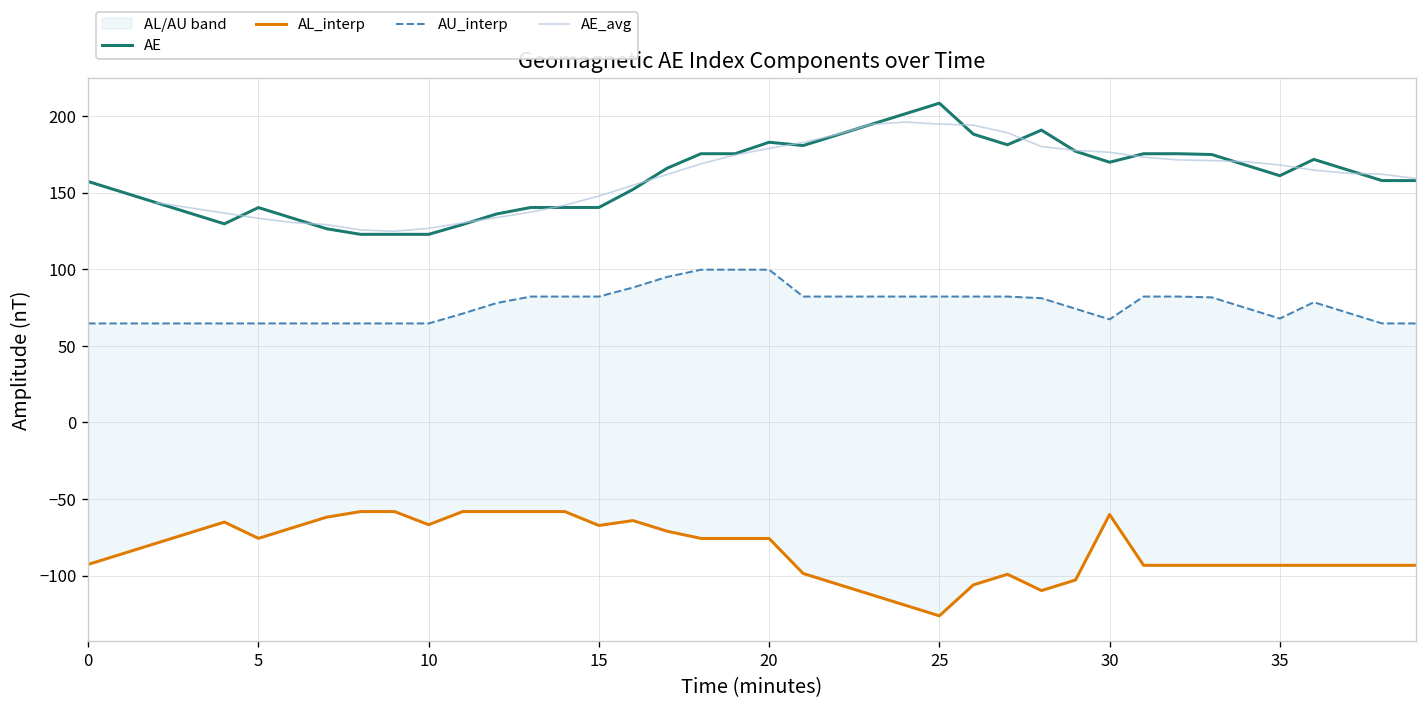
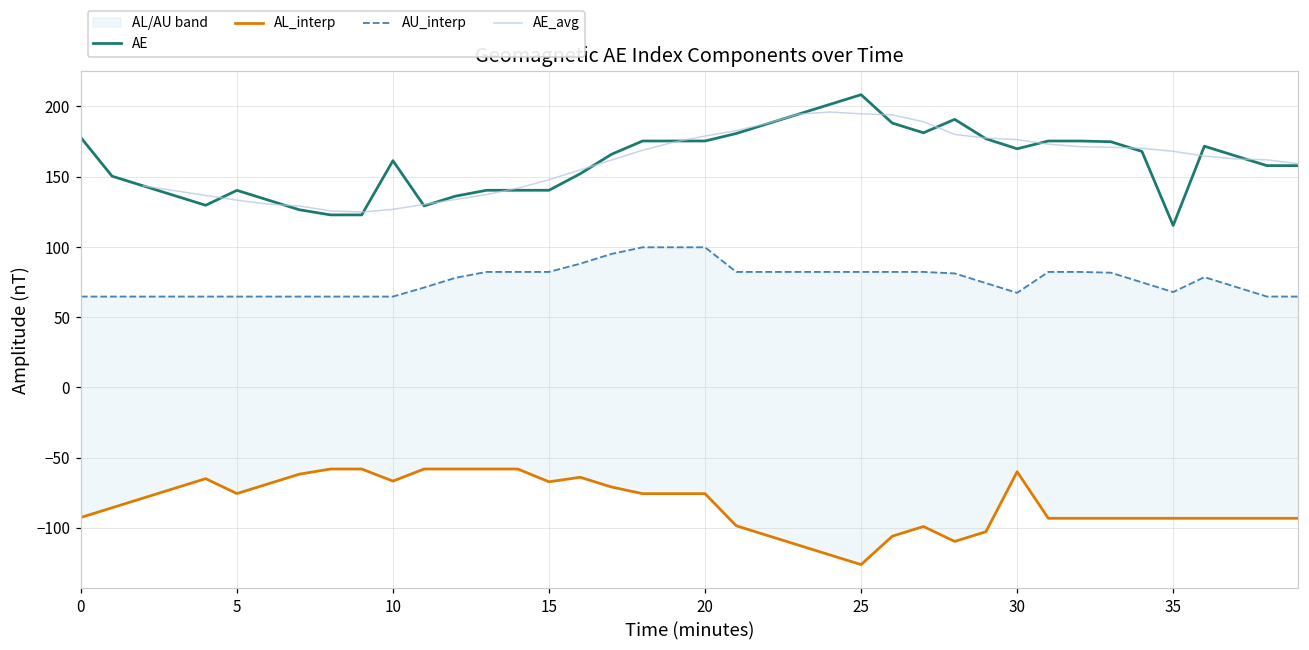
  {
    "AE": {
-     "0": 157,
+     "0": 178,
      "5": 140,
-     "10": 123,
+     "10": 161,
      "15": 140,
-     "20": 183,
+     "20": 175,
      "25": 208,
      "30": 170,
-     "35": 161
+     "35": 115
    },
    "AL_interp": {
      "0": -93,
      "5": -76,
      "10": -67,
      "15": -67,
      "20": -76,
      "25": -126,
      "30": -60,
      "35": -93
    }
  }
